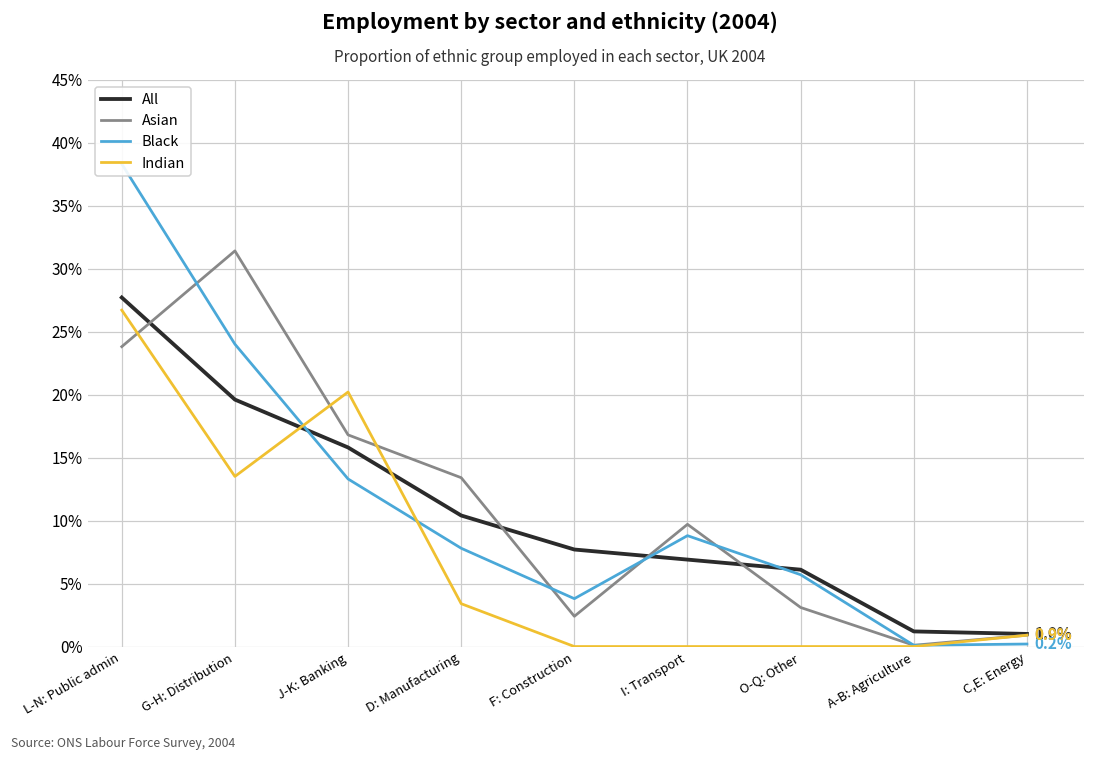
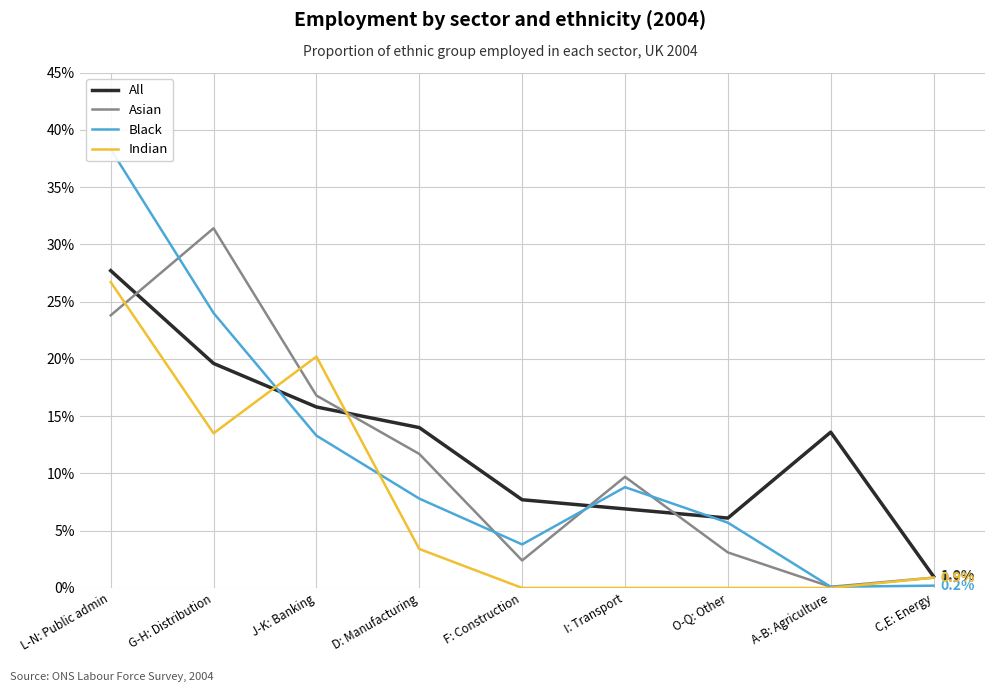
  {
    "All": {
      "L-N: Public admin": "27.7%",
      "G-H: Distribution": "19.6%",
      "J-K: Banking": "15.8%",
-     "D: Manufacturing": "10.4%",
+     "D: Manufacturing": "14.0%",
      "F: Construction": "7.7%",
      "I: Transport": "6.9%",
      "O-Q: Other": "6.1%",
-     "A-B: Agriculture": "1.2%"
+     "A-B: Agriculture": "13.6%"
    },
    "Asian": {
      "L-N: Public admin": "23.8%",
      "G-H: Distribution": "31.4%",
      "J-K: Banking": "16.8%",
-     "D: Manufacturing": "13.4%",
+     "D: Manufacturing": "11.7%",
      "F: Construction": "2.4%",
      "I: Transport": "9.7%",
      "O-Q: Other": "3.1%"
    },
    "Black": {
      "G-H: Distribution": "24.0%",
      "J-K: Banking": "13.3%",
      "D: Manufacturing": "7.8%",
      "F: Construction": "3.8%",
      "I: Transport": "8.8%",
      "O-Q: Other": "5.7%"
    },
    "Indian": {
      "L-N: Public admin": "26.7%",
      "G-H: Distribution": "13.5%",
      "J-K: Banking": "20.2%",
      "D: Manufacturing": "3.4%",
      "F: Construction": "0.0%",
      "I: Transport": "0.0%",
      "O-Q: Other": "0.0%"
    }
  }
